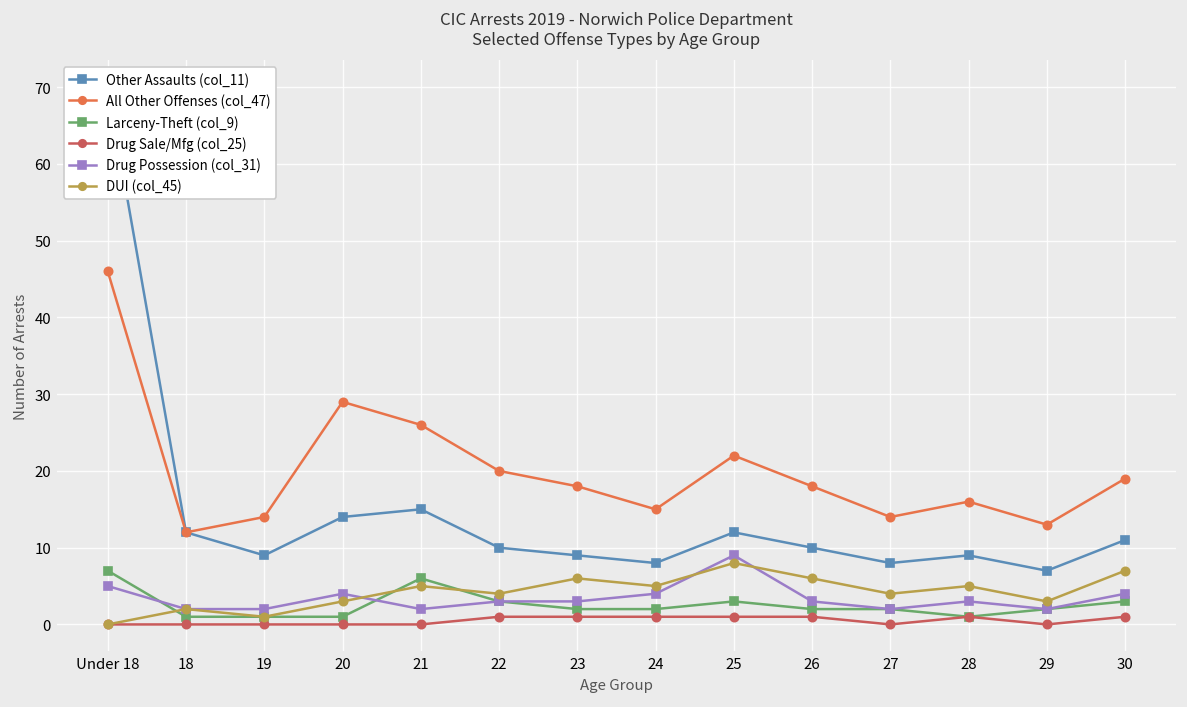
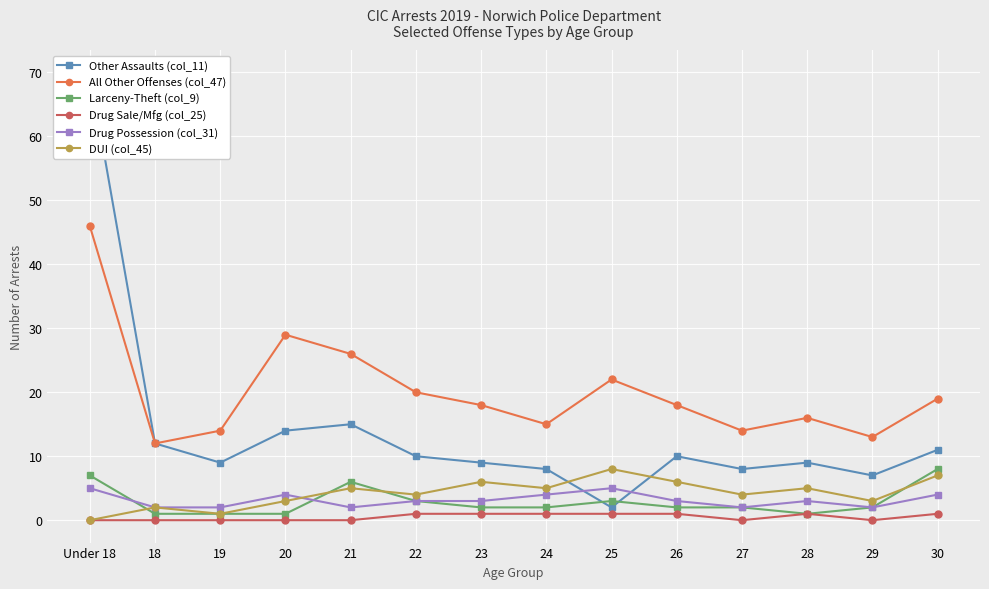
  {
    "Other Assaults (col_11)": {
      "19": 9,
      "20": 14,
      "21": 15,
      "22": 10,
      "23": 9,
      "24": 8,
-     "25": 12,
+     "25": 2,
      "26": 10,
      "27": 8,
      "28": 9,
      "29": 7,
      "30": 11
    },
    "Larceny-Theft (col_9)": {
      "Under 18": 7,
      "18": 1,
      "20": 1,
      "21": 6,
      "23": 2,
      "24": 2,
      "25": 3,
      "26": 2,
-     "30": 3
+     "30": 8
    },
    "Drug Possession (col_31)": {
      "Under 18": 5,
      "19": 2,
      "20": 4,
      "21": 2,
      "23": 3,
      "24": 4,
-     "25": 9,
+     "25": 5,
      "26": 3,
      "28": 3,
      "30": 4
    },
    "DUI (col_45)": {
      "20": 3,
      "21": 5,
      "22": 4,
      "23": 6,
      "24": 5,
      "25": 8,
      "26": 6,
      "27": 4,
      "28": 5,
      "29": 3,
      "30": 7
    }
  }
